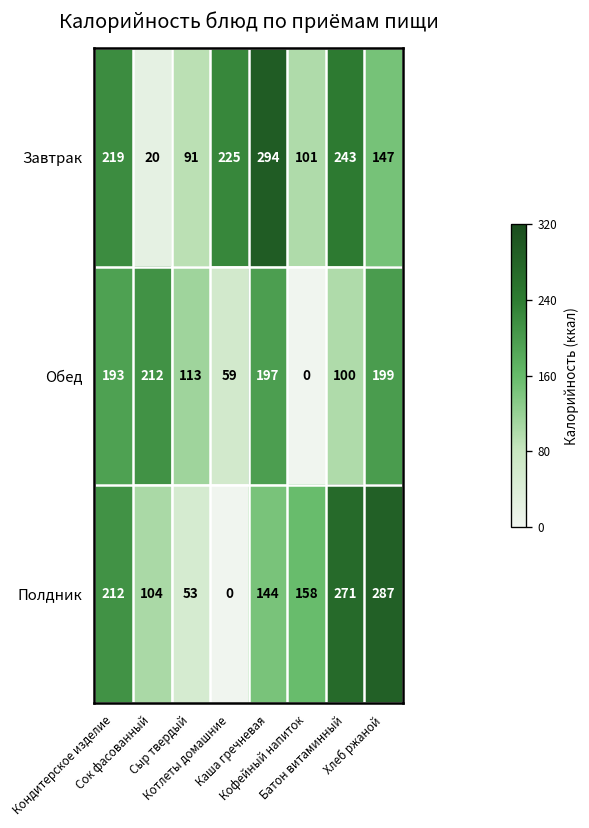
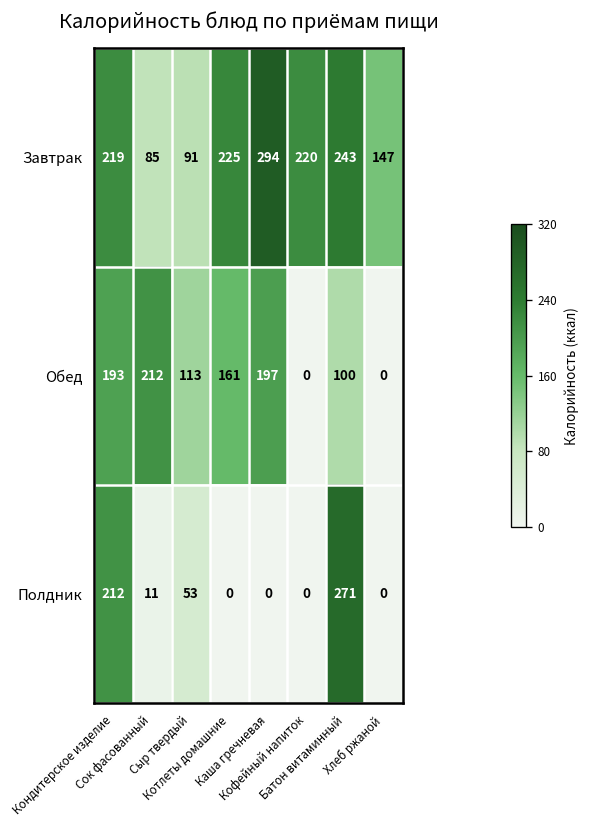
  {
    "Завтрак": {
      "Кондитерское изделие": 219,
-     "Сок фасованный": 20,
+     "Сок фасованный": 85,
      "Сыр твердый": 91,
      "Котлеты домашние": 225,
      "Каша гречневая": 294,
-     "Кофейный напиток": 101,
+     "Кофейный напиток": 220,
      "Батон витаминный": 243,
      "Хлеб ржаной": 147
    },
    "Обед": {
      "Кондитерское изделие": 193,
      "Сок фасованный": 212,
      "Сыр твердый": 113,
-     "Котлеты домашние": 59,
+     "Котлеты домашние": 161,
      "Каша гречневая": 197,
      "Кофейный напиток": 0,
      "Батон витаминный": 100,
-     "Хлеб ржаной": 199
+     "Хлеб ржаной": 0
    },
    "Полдник": {
      "Кондитерское изделие": 212,
-     "Сок фасованный": 104,
+     "Сок фасованный": 11,
      "Сыр твердый": 53,
      "Котлеты домашние": 0,
-     "Каша гречневая": 144,
-     "Кофейный напиток": 158,
+     "Каша гречневая": 0,
+     "Кофейный напиток": 0,
      "Батон витаминный": 271,
-     "Хлеб ржаной": 287
+     "Хлеб ржаной": 0
    }
  }
